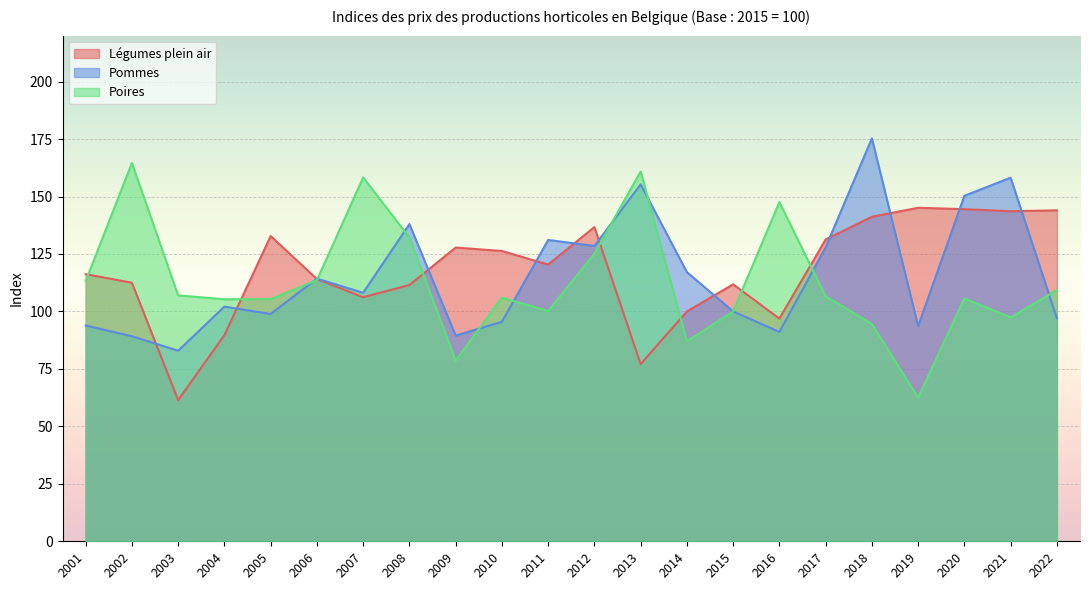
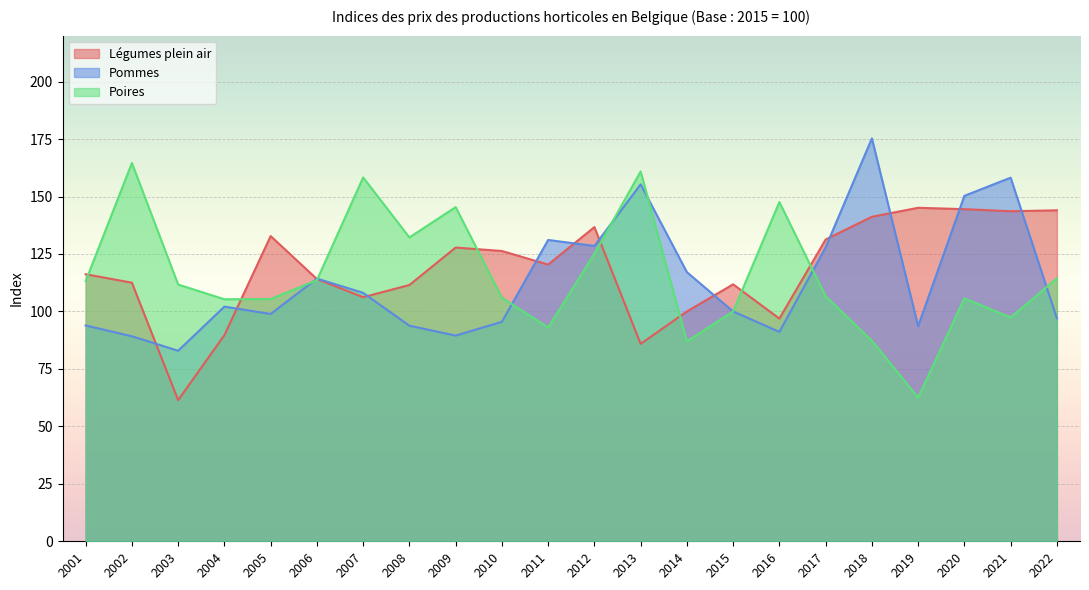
  {
    "Légumes plein air": {
      "2001": 116,
      "2002": 113,
      "2003": 61,
      "2004": 90,
      "2005": 133,
      "2007": 106,
      "2008": 112,
      "2009": 128,
      "2010": 126,
      "2011": 120,
      "2012": 137,
-     "2013": 77,
+     "2013": 86,
      "2014": 100,
      "2015": 112,
      "2016": 97,
      "2017": 131,
      "2018": 141,
      "2019": 145,
      "2020": 145,
      "2021": 144,
      "2022": 144
    },
    "Pommes": {
      "2001": 94,
      "2002": 89,
      "2003": 83,
      "2004": 102,
      "2005": 99,
      "2007": 108,
-     "2008": 138,
+     "2008": 94,
      "2009": 90,
      "2010": 96,
      "2011": 131,
      "2012": 129,
      "2013": 155,
      "2014": 117,
      "2016": 91,
      "2017": 128,
      "2018": 175,
      "2019": 94,
      "2020": 150,
      "2021": 158,
      "2022": 97
    },
    "Poires": {
      "2001": 113,
      "2002": 165,
-     "2003": 107,
+     "2003": 112,
      "2004": 105,
      "2005": 105,
      "2007": 158,
      "2008": 132,
-     "2009": 79,
+     "2009": 145,
      "2010": 106,
-     "2011": 100,
+     "2011": 93,
      "2012": 125,
      "2013": 161,
      "2014": 87,
      "2016": 148,
      "2017": 107,
-     "2018": 95,
+     "2018": 87,
      "2019": 63,
      "2020": 106,
      "2021": 97,
-     "2022": 109
+     "2022": 114
    }
  }
